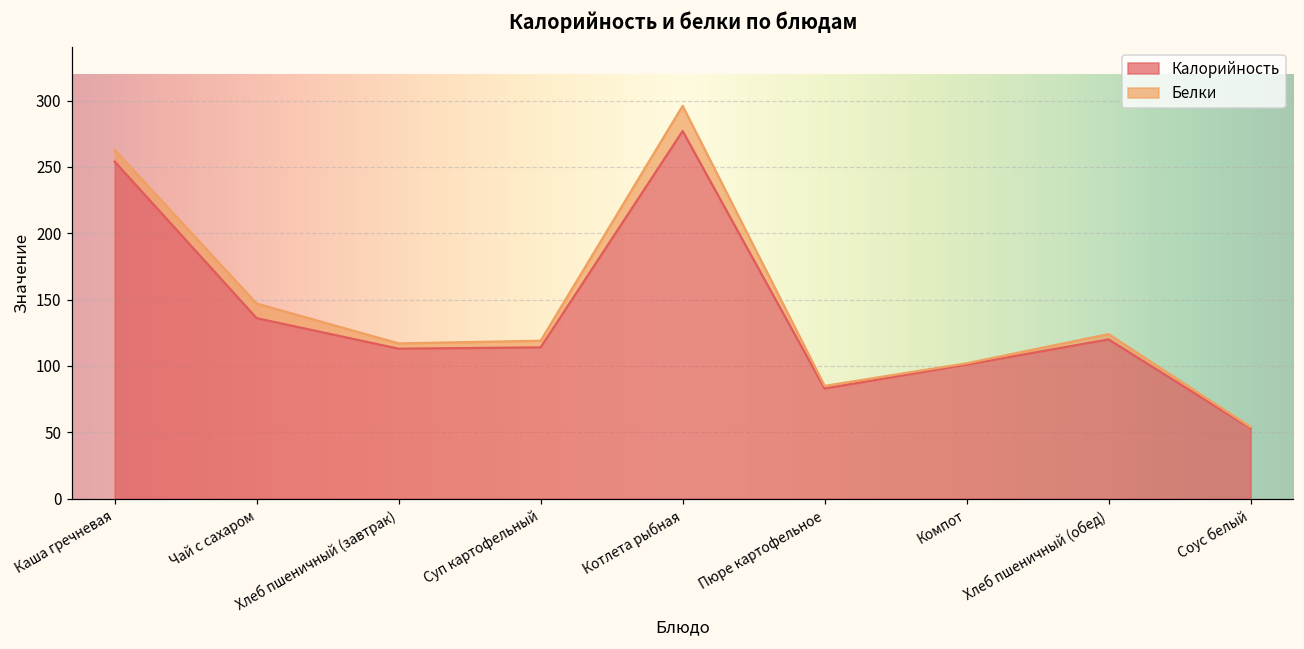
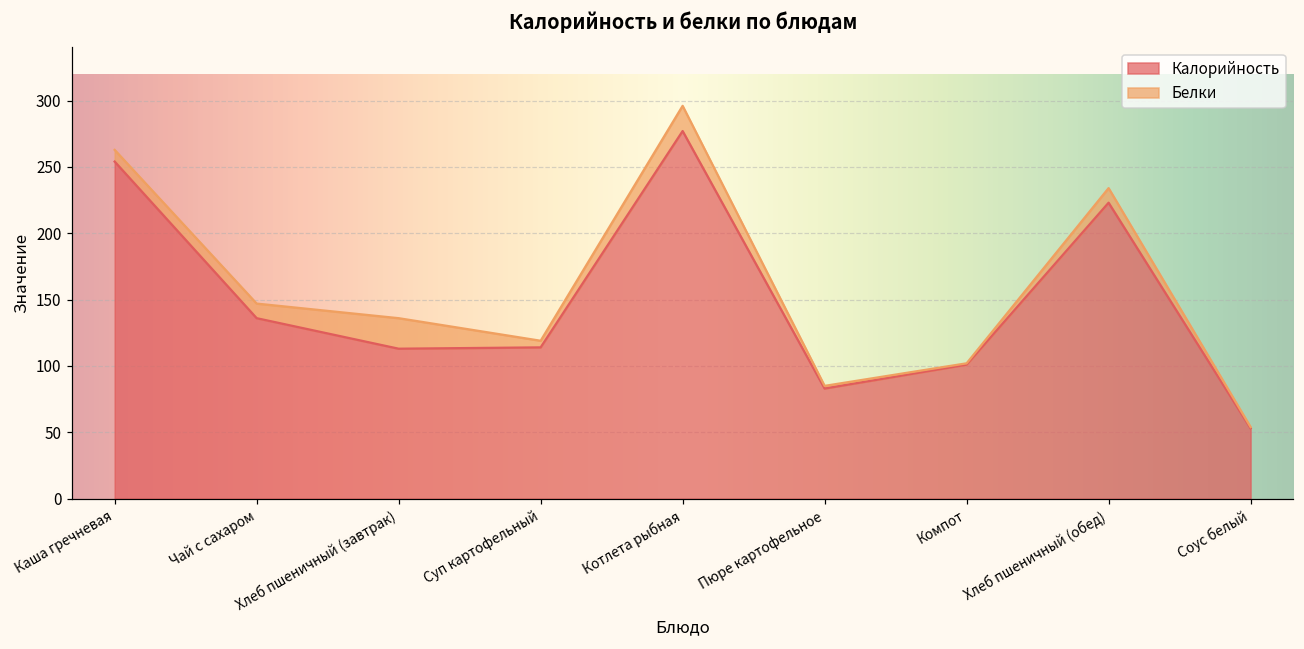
  {
    "Калорийность": {
      "Каша гречневая": 254,
      "Чай с сахаром": 136,
      "Хлеб пшеничный (завтрак)": 113,
      "Суп картофельный": 114,
      "Котлета рыбная": 277,
-     "Хлеб пшеничный (обед)": 120
+     "Хлеб пшеничный (обед)": 223
    },
    "Белки": {
      "Каша гречневая": 9,
      "Чай с сахаром": 11,
-     "Хлеб пшеничный (завтрак)": 4,
+     "Хлеб пшеничный (завтрак)": 23,
      "Суп картофельный": 5,
      "Котлета рыбная": 19,
-     "Хлеб пшеничный (обед)": 4
+     "Хлеб пшеничный (обед)": 11
    }
  }
